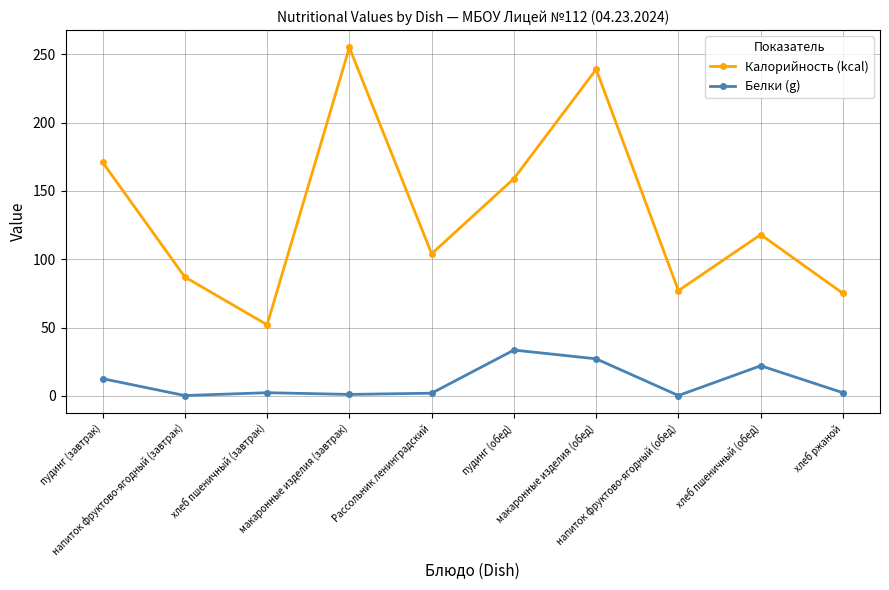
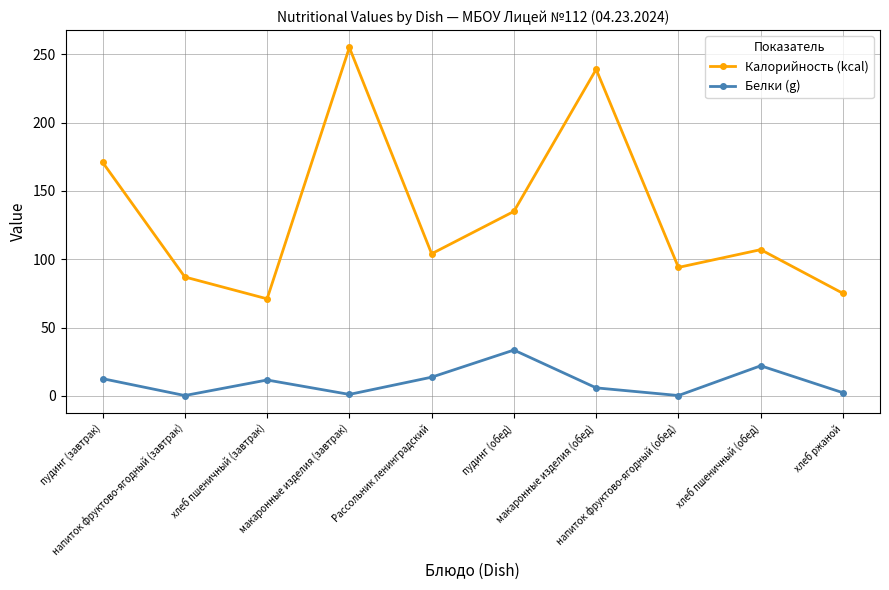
  {
    "Калорийность (kcal)": {
      "пудинг (завтрак)": 171,
      "напиток фруктово-ягодный (завтрак)": 87,
-     "хлеб пшеничный (завтрак)": 52,
+     "хлеб пшеничный (завтрак)": 71,
      "макаронные изделия (завтрак)": 255,
      "Рассольник ленинградский": 104,
-     "пудинг (обед)": 159,
+     "пудинг (обед)": 135,
      "макаронные изделия (обед)": 239,
-     "напиток фруктово-ягодный (обед)": 77,
-     "хлеб пшеничный (обед)": 118,
+     "напиток фруктово-ягодный (обед)": 94,
+     "хлеб пшеничный (обед)": 107,
      "хлеб ржаной": 75
    },
    "Белки (g)": {
      "пудинг (завтрак)": 13,
      "напиток фруктово-ягодный (завтрак)": 0,
-     "хлеб пшеничный (завтрак)": 2,
+     "хлеб пшеничный (завтрак)": 12,
      "макаронные изделия (завтрак)": 1,
-     "Рассольник ленинградский": 2,
+     "Рассольник ленинградский": 14,
      "пудинг (обед)": 34,
-     "макаронные изделия (обед)": 27,
+     "макаронные изделия (обед)": 6,
      "напиток фруктово-ягодный (обед)": 0,
      "хлеб пшеничный (обед)": 22,
      "хлеб ржаной": 2
    }
  }
